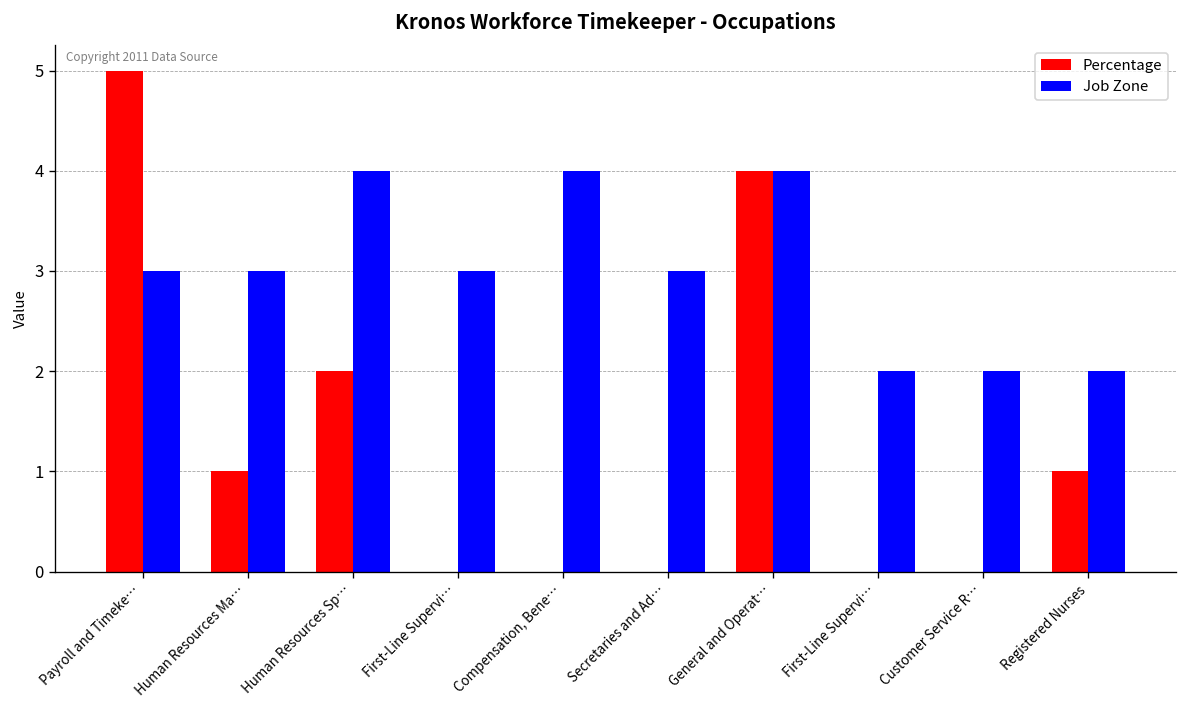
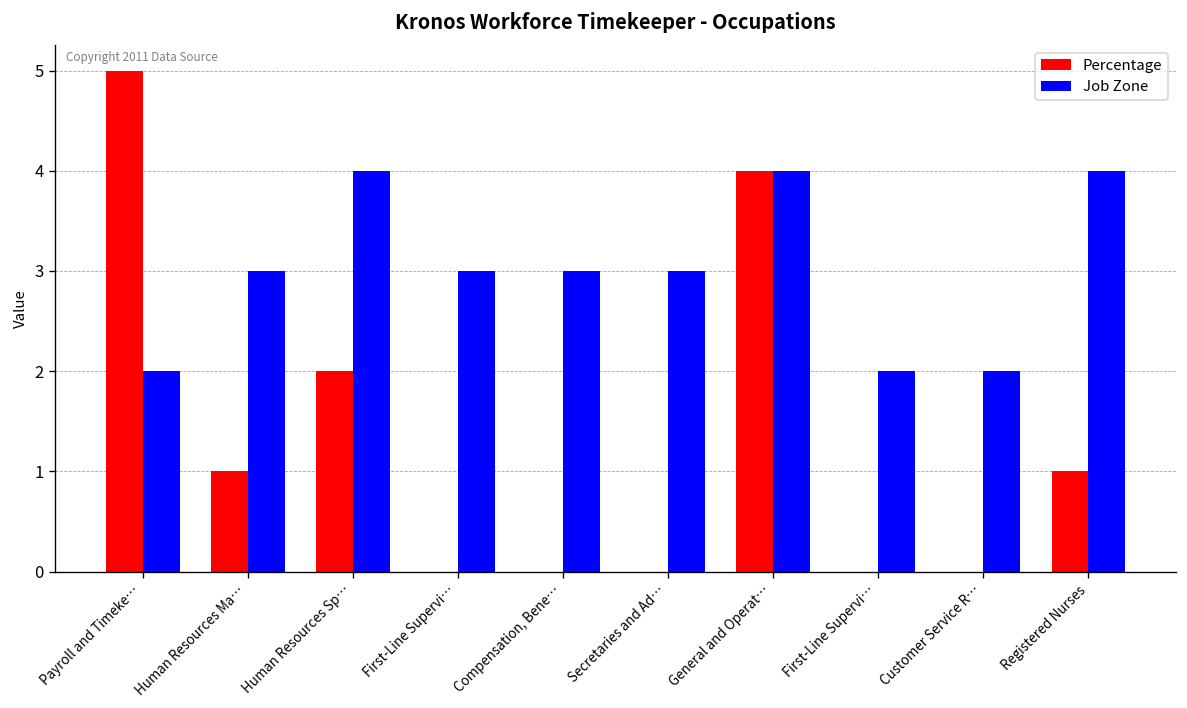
  {
    "Percentage": {
      "Human Resources Ma…": 1,
      "Human Resources Sp…": 2,
      "Compensation, Bene…": 0,
      "Secretaries and Ad…": 0,
      "General and Operat…": 4,
      "Customer Service R…": 0,
      "Registered Nurses": 1
    },
    "Job Zone": {
-     "Payroll and Timeke…": 3,
+     "Payroll and Timeke…": 2,
      "Human Resources Ma…": 3,
      "Human Resources Sp…": 4,
-     "Compensation, Bene…": 4,
+     "Compensation, Bene…": 3,
      "Secretaries and Ad…": 3,
      "General and Operat…": 4,
      "Customer Service R…": 2,
-     "Registered Nurses": 2
+     "Registered Nurses": 4
    }
  }
